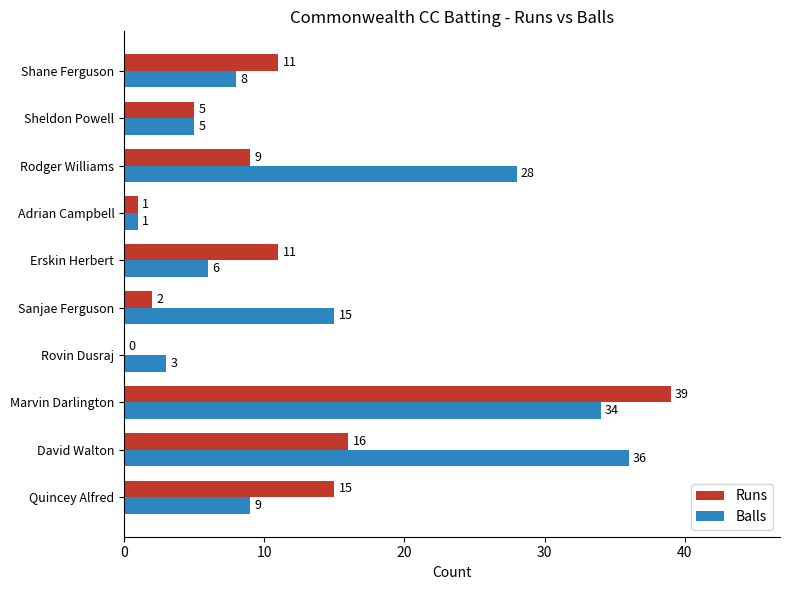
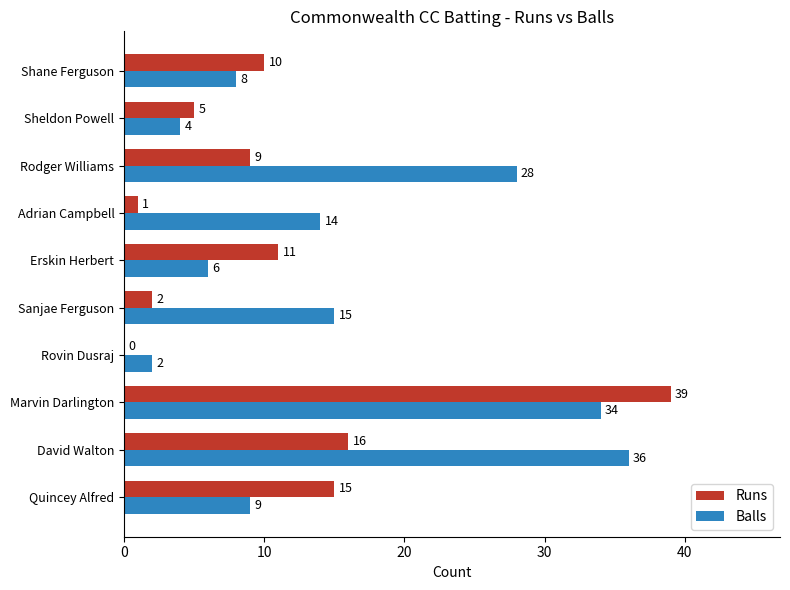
  {
    "Runs": {
-     "Shane Ferguson": 11,
+     "Shane Ferguson": 10,
      "Sheldon Powell": 5,
      "Rodger Williams": 9,
      "Adrian Campbell": 1,
      "Erskin Herbert": 11,
      "Sanjae Ferguson": 2,
      "Rovin Dusraj": 0,
      "Marvin Darlington": 39,
      "David Walton": 16,
      "Quincey Alfred": 15
    },
    "Balls": {
      "Shane Ferguson": 8,
-     "Sheldon Powell": 5,
+     "Sheldon Powell": 4,
      "Rodger Williams": 28,
-     "Adrian Campbell": 1,
+     "Adrian Campbell": 14,
      "Erskin Herbert": 6,
      "Sanjae Ferguson": 15,
-     "Rovin Dusraj": 3,
+     "Rovin Dusraj": 2,
      "Marvin Darlington": 34,
      "David Walton": 36,
      "Quincey Alfred": 9
    }
  }
